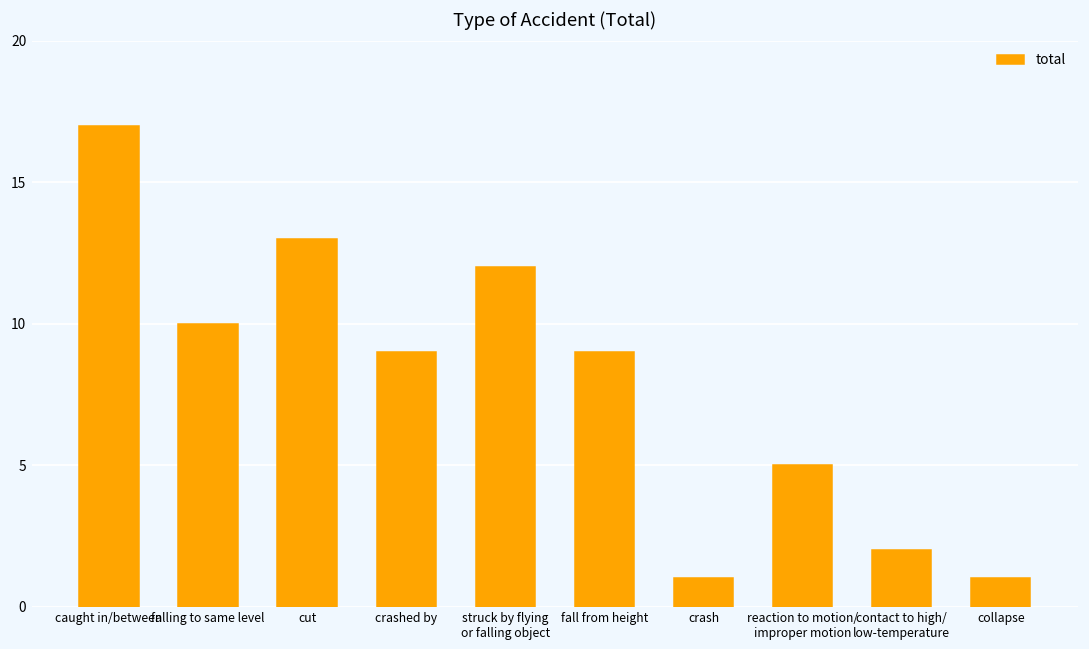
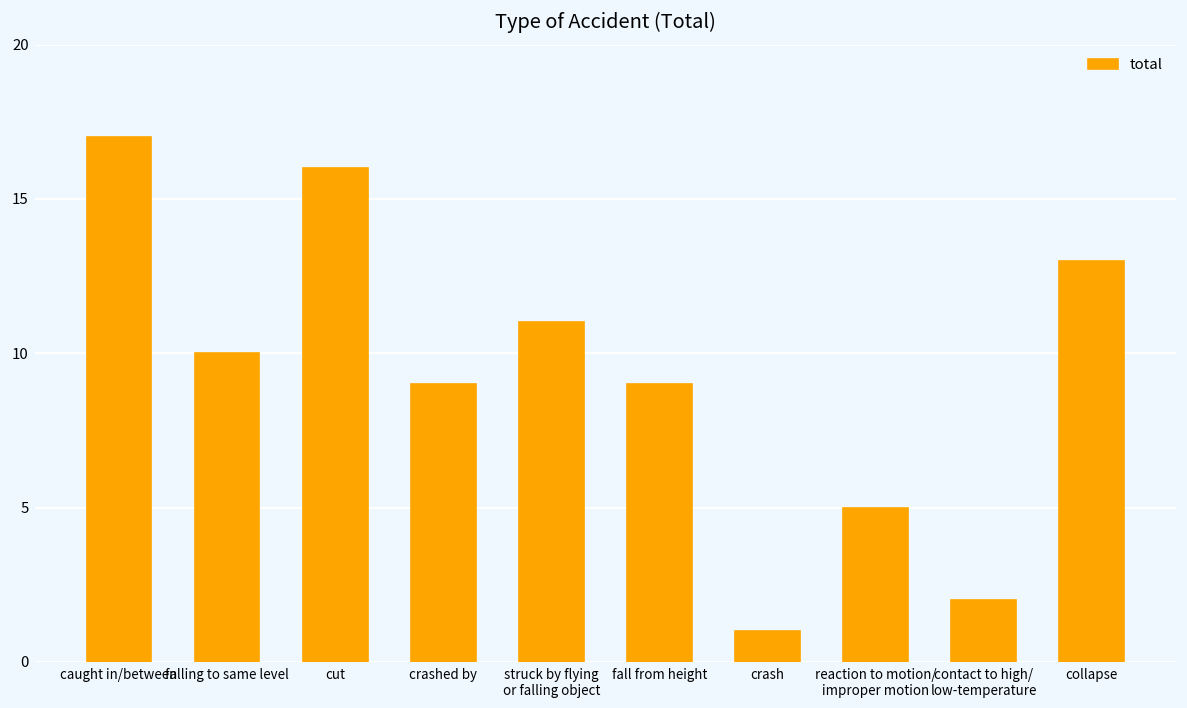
  {
    "caught in/between": 17,
    "falling to same level": 10,
-   "cut": 13,
+   "cut": 16,
    "crashed by": 9,
-   "struck by flying or falling object": 12,
+   "struck by flying or falling object": 11,
    "fall from height": 9,
    "crash": 1,
    "reaction to motion/ improper motion": 5,
    "contact to high/ low-temperature": 2,
-   "collapse": 1
+   "collapse": 13
  }
